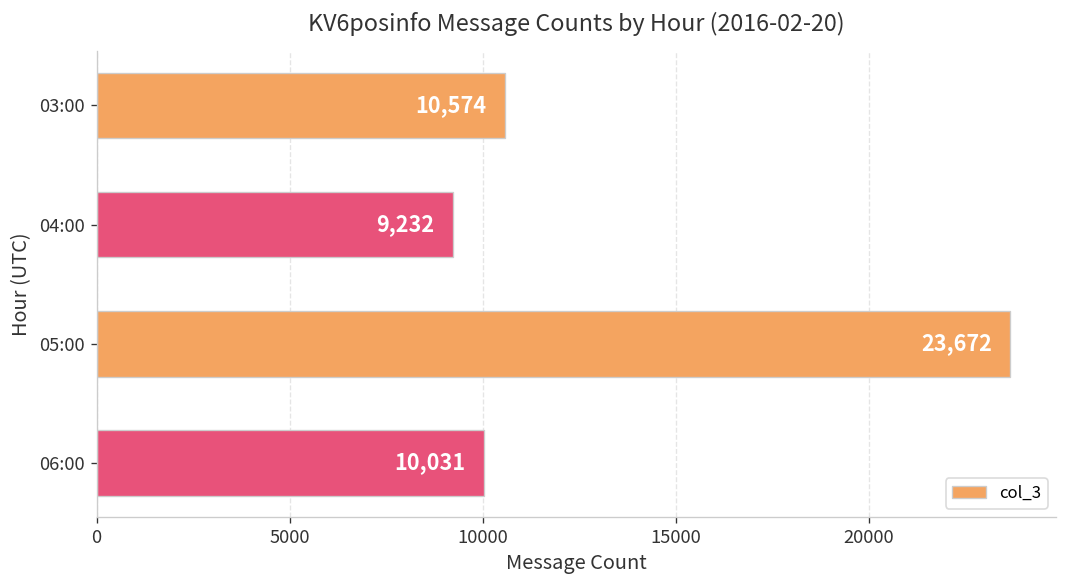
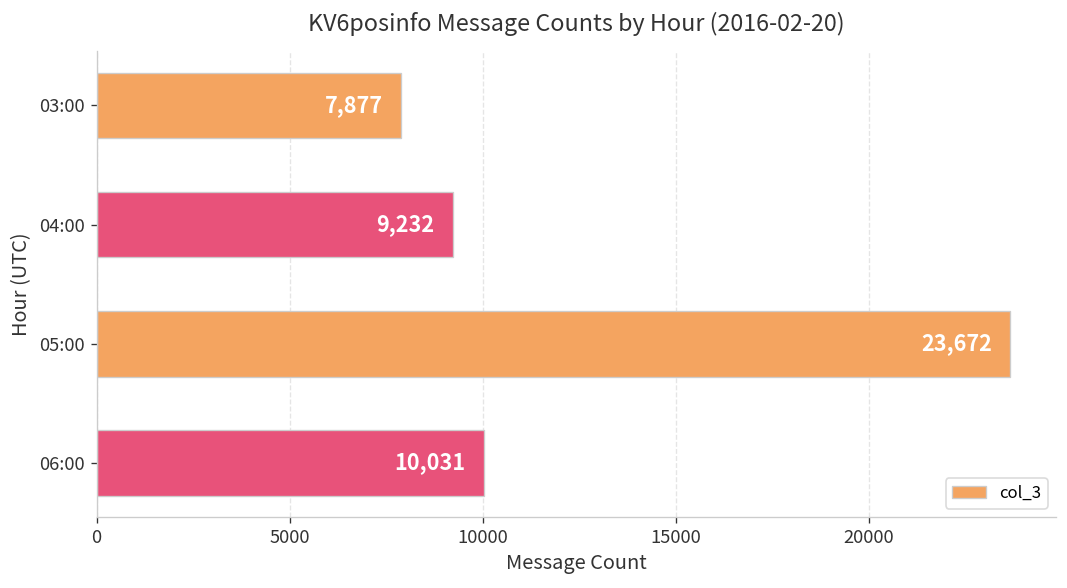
  {
-   "03:00": "10,574",
+   "03:00": "7,877",
    "04:00": "9,232",
    "05:00": "23,672",
    "06:00": "10,031"
  }
